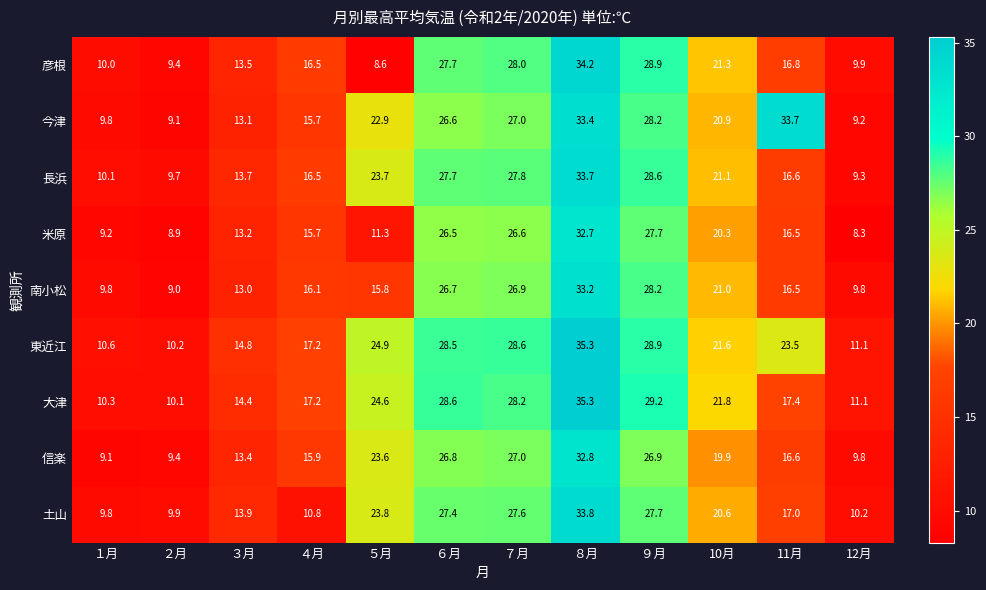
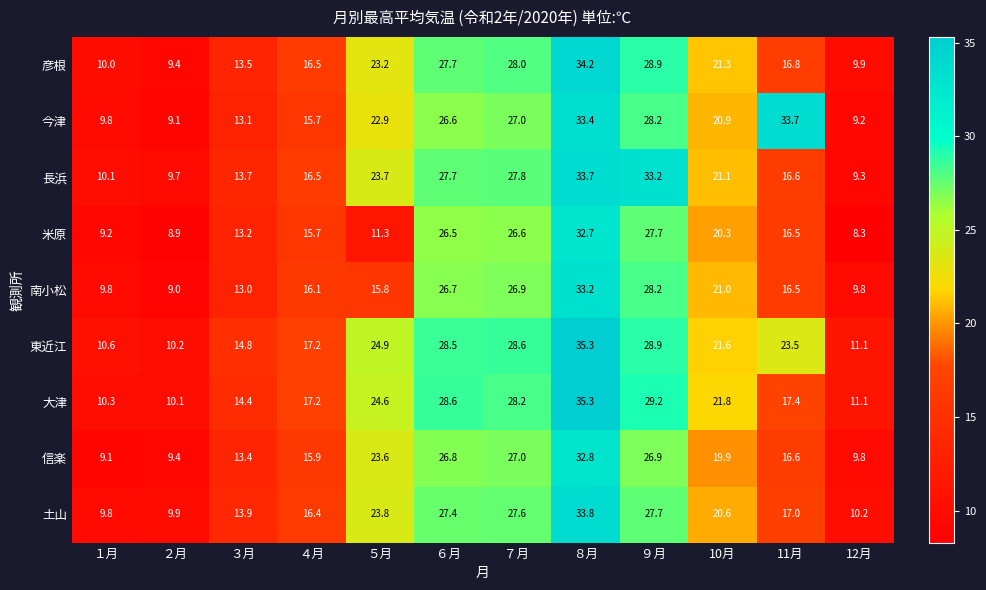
  {
    "彦根": {
      "１月": 10.0,
      "２月": 9.4,
      "３月": 13.5,
      "４月": 16.5,
-     "５月": 8.6,
+     "５月": 23.2,
      "６月": 27.7,
      "７月": 28.0,
      "８月": 34.2,
      "９月": 28.9,
      "10月": 21.3,
      "11月": 16.8,
      "12月": 9.9
    },
    "今津": {
      "１月": 9.8,
      "２月": 9.1,
      "３月": 13.1,
      "４月": 15.7,
      "５月": 22.9,
      "６月": 26.6,
      "７月": 27.0,
      "８月": 33.4,
      "９月": 28.2,
      "10月": 20.9,
      "11月": 33.7,
      "12月": 9.2
    },
    "長浜": {
      "１月": 10.1,
      "２月": 9.7,
      "３月": 13.7,
      "４月": 16.5,
      "５月": 23.7,
      "６月": 27.7,
      "７月": 27.8,
      "８月": 33.7,
-     "９月": 28.6,
+     "９月": 33.2,
      "10月": 21.1,
      "11月": 16.6,
      "12月": 9.3
    },
    "米原": {
      "１月": 9.2,
      "２月": 8.9,
      "３月": 13.2,
      "４月": 15.7,
      "５月": 11.3,
      "６月": 26.5,
      "７月": 26.6,
      "８月": 32.7,
      "９月": 27.7,
      "10月": 20.3,
      "11月": 16.5,
      "12月": 8.3
    },
    "南小松": {
      "１月": 9.8,
      "２月": 9.0,
      "３月": 13.0,
      "４月": 16.1,
      "５月": 15.8,
      "６月": 26.7,
      "７月": 26.9,
      "８月": 33.2,
      "９月": 28.2,
      "10月": 21.0,
      "11月": 16.5,
      "12月": 9.8
    },
    "東近江": {
      "１月": 10.6,
      "２月": 10.2,
      "３月": 14.8,
      "４月": 17.2,
      "５月": 24.9,
      "６月": 28.5,
      "７月": 28.6,
      "８月": 35.3,
      "９月": 28.9,
      "10月": 21.6,
      "11月": 23.5,
      "12月": 11.1
    },
    "大津": {
      "１月": 10.3,
      "２月": 10.1,
      "３月": 14.4,
      "４月": 17.2,
      "５月": 24.6,
      "６月": 28.6,
      "７月": 28.2,
      "８月": 35.3,
      "９月": 29.2,
      "10月": 21.8,
      "11月": 17.4,
      "12月": 11.1
    },
    "信楽": {
      "１月": 9.1,
      "２月": 9.4,
      "３月": 13.4,
      "４月": 15.9,
      "５月": 23.6,
      "６月": 26.8,
      "７月": 27.0,
      "８月": 32.8,
      "９月": 26.9,
      "10月": 19.9,
      "11月": 16.6,
      "12月": 9.8
    },
    "土山": {
      "１月": 9.8,
      "２月": 9.9,
      "３月": 13.9,
-     "４月": 10.8,
+     "４月": 16.4,
      "５月": 23.8,
      "６月": 27.4,
      "７月": 27.6,
      "８月": 33.8,
      "９月": 27.7,
      "10月": 20.6,
      "11月": 17.0,
      "12月": 10.2
    }
  }
